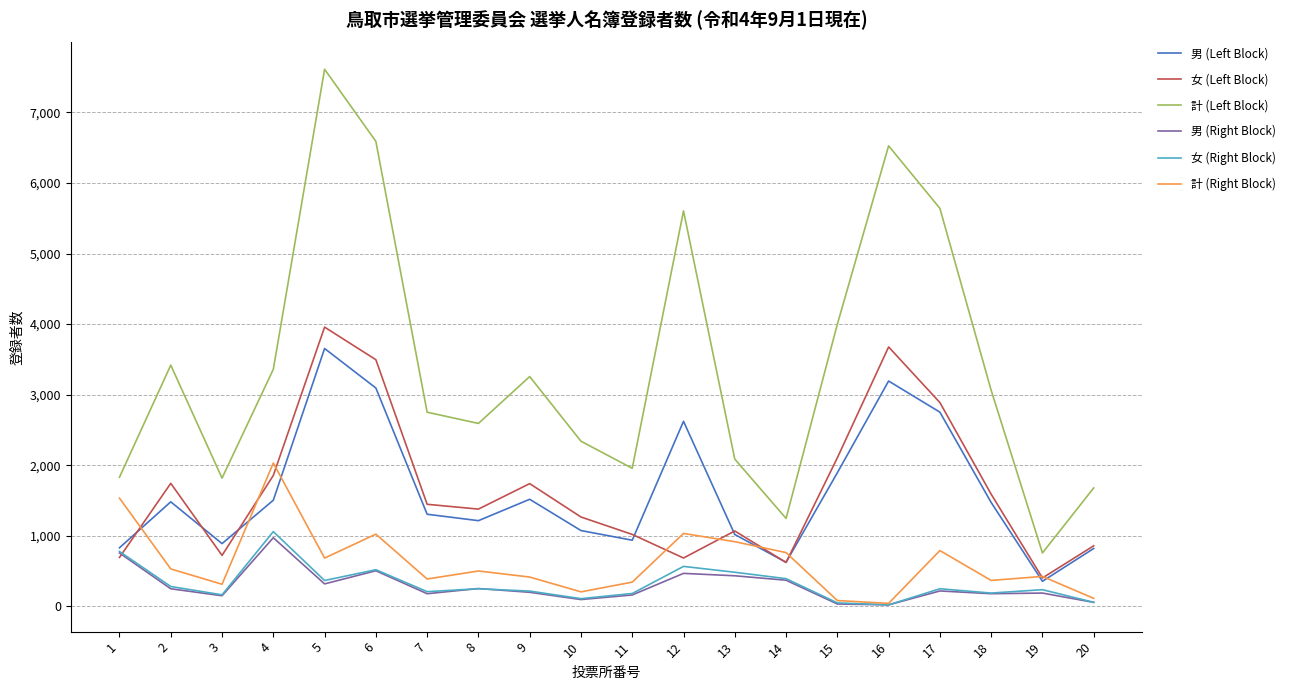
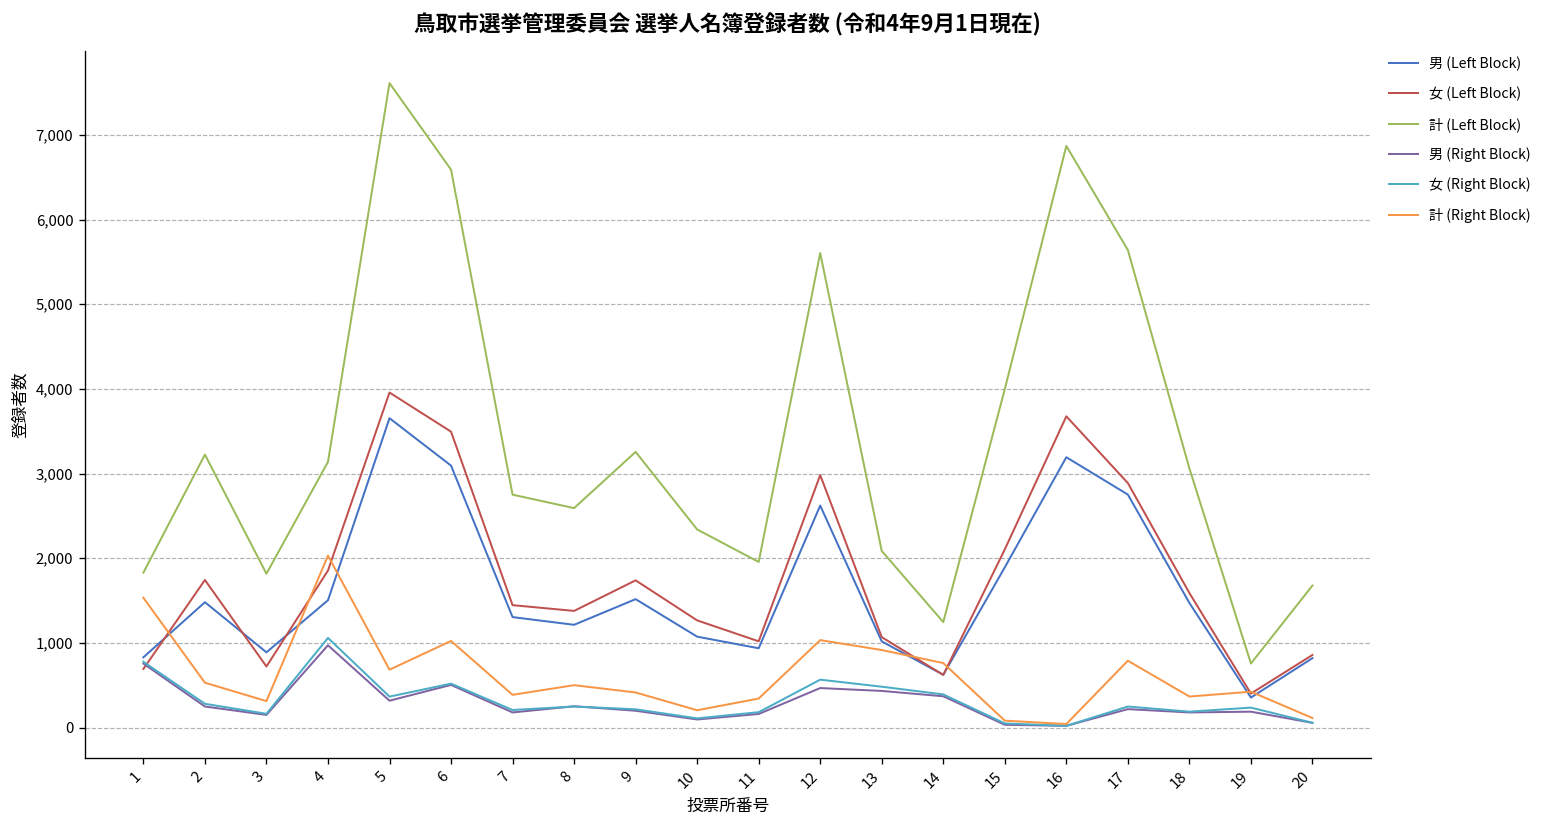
  {
    "女 (Left Block)": {
      "1": "700",
      "2": "1,700",
      "3": "700",
      "4": "1,900",
      "5": "4,000",
      "6": "3,500",
      "7": "1,400",
      "8": "1,400",
      "9": "1,700",
      "10": "1,300",
      "11": "1,000",
-     "12": "700",
+     "12": "3,000",
      "13": "1,100",
      "15": "2,100",
      "16": "3,700",
      "17": "2,900",
      "18": "1,600",
      "20": "900"
    },
    "計 (Left Block)": {
      "1": "1,800",
-     "2": "3,400",
+     "2": "3,200",
      "3": "1,800",
-     "4": "3,400",
+     "4": "3,100",
      "5": "7,600",
      "6": "6,600",
      "7": "2,800",
      "8": "2,600",
      "9": "3,300",
      "10": "2,300",
      "11": "2,000",
      "12": "5,600",
      "13": "2,100",
      "14": "1,200",
      "15": "4,000",
-     "16": "6,500",
+     "16": "6,900",
      "17": "5,600",
      "18": "3,100",
      "19": "800",
      "20": "1,700"
    },
    "男 (Right Block)": {
      "4": "1,000",
      "5": "300",
      "12": "500",
      "13": "400",
      "19": "200"
    },
    "計 (Right Block)": {
      "1": "1,500",
      "2": "500",
      "3": "300",
      "4": "2,000",
      "5": "700",
      "6": "1,000",
      "7": "400",
      "8": "500",
      "9": "400",
      "10": "200",
      "11": "300",
      "12": "1,000",
      "13": "900",
      "14": "800",
      "17": "800",
      "18": "400",
      "20": "100"
    }
  }
